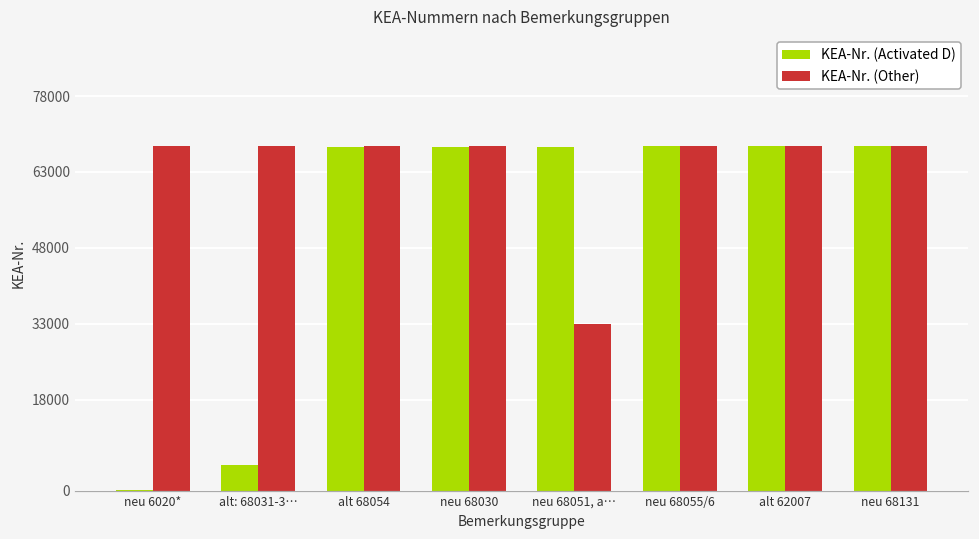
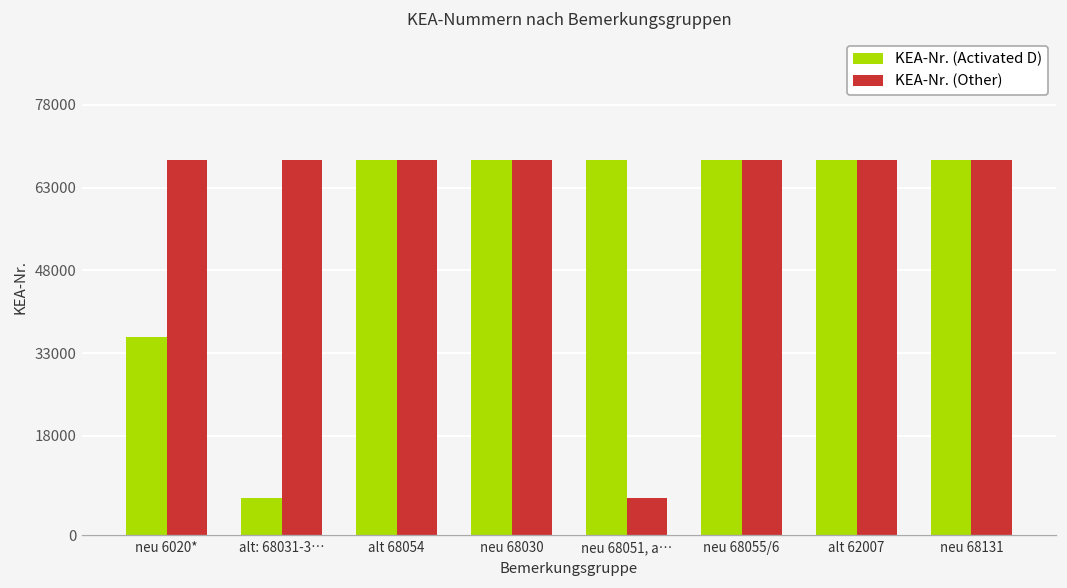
  {
    "KEA-Nr. (Activated D)": {
-     "neu 6020*": 0,
-     "alt: 68031-3…": 5000,
+     "neu 6020*": 36000,
+     "alt: 68031-3…": 7000,
      "alt 68054": 68000,
      "neu 68030": 68000,
      "neu 68051, a…": 68000,
      "neu 68055/6": 68000,
      "alt 62007": 68000,
      "neu 68131": 68000
    },
    "KEA-Nr. (Other)": {
      "neu 6020*": 68000,
      "alt: 68031-3…": 68000,
      "alt 68054": 68000,
      "neu 68030": 68000,
-     "neu 68051, a…": 33000,
+     "neu 68051, a…": 7000,
      "neu 68055/6": 68000,
      "alt 62007": 68000,
      "neu 68131": 68000
    }
  }
